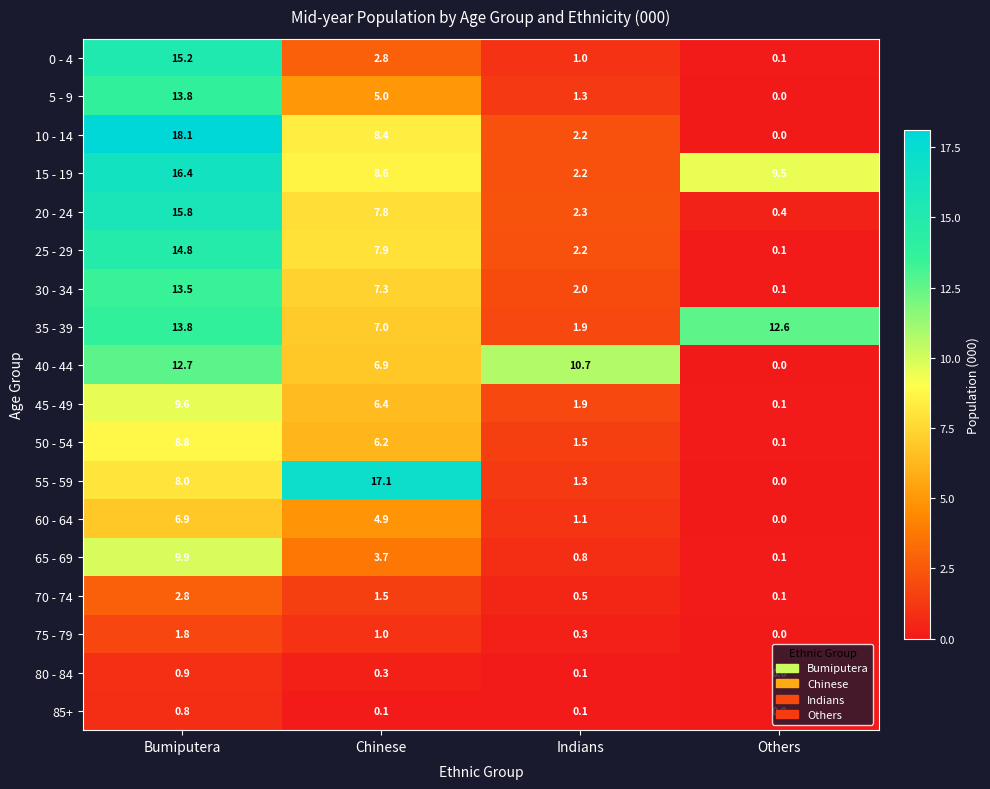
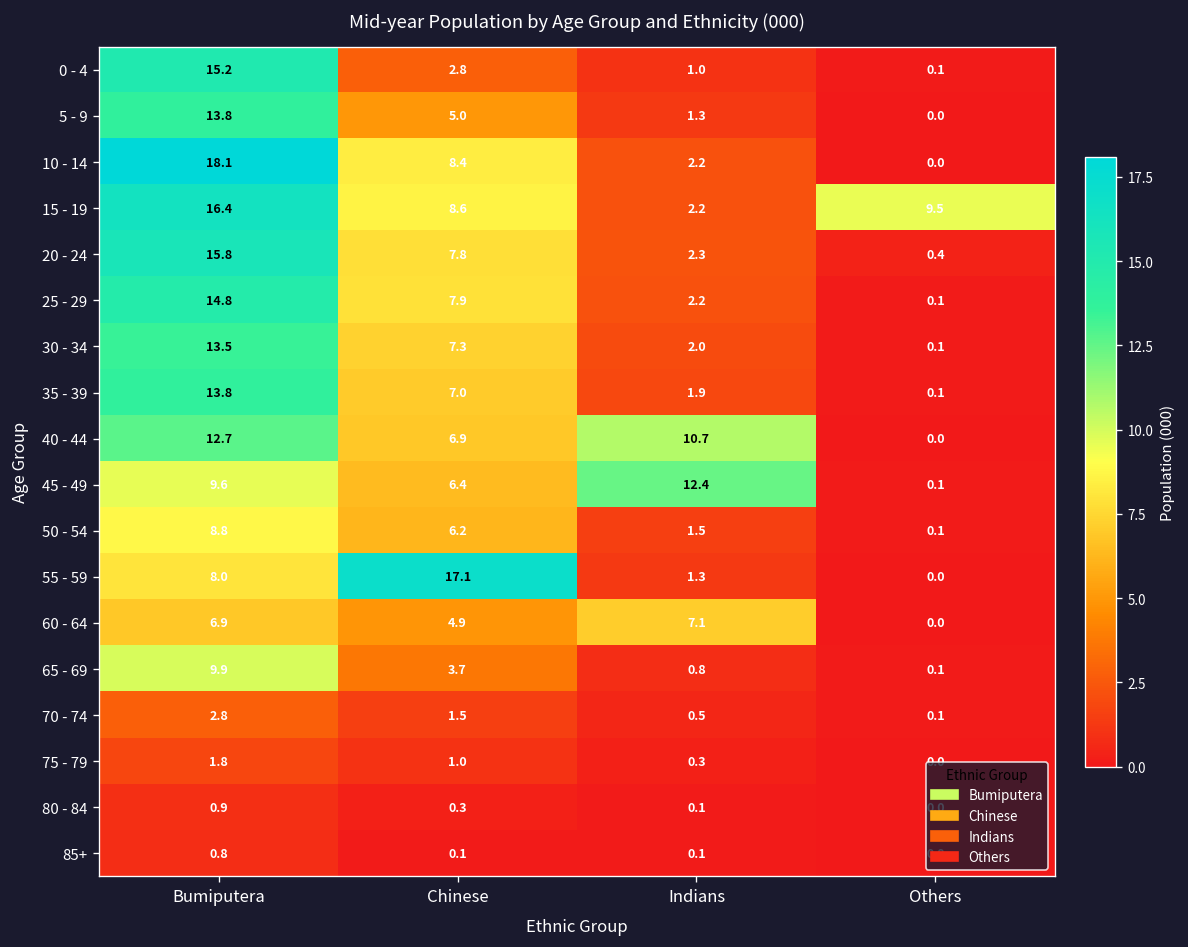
  {
    "0 - 4": {
      "Bumiputera": 15.2,
      "Chinese": 2.8,
      "Indians": 1.0,
      "Others": 0.1
    },
    "5 - 9": {
      "Bumiputera": 13.8,
      "Chinese": 5.0,
      "Indians": 1.3,
      "Others": 0.0
    },
    "10 - 14": {
      "Bumiputera": 18.1,
      "Chinese": 8.4,
      "Indians": 2.2,
      "Others": 0.0
    },
    "15 - 19": {
      "Bumiputera": 16.4,
      "Chinese": 8.6,
      "Indians": 2.2,
      "Others": 9.5
    },
    "20 - 24": {
      "Bumiputera": 15.8,
      "Chinese": 7.8,
      "Indians": 2.3,
      "Others": 0.4
    },
    "25 - 29": {
      "Bumiputera": 14.8,
      "Chinese": 7.9,
      "Indians": 2.2,
      "Others": 0.1
    },
    "30 - 34": {
      "Bumiputera": 13.5,
      "Chinese": 7.3,
      "Indians": 2.0,
      "Others": 0.1
    },
    "35 - 39": {
      "Bumiputera": 13.8,
      "Chinese": 7.0,
      "Indians": 1.9,
-     "Others": 12.6
+     "Others": 0.1
    },
    "40 - 44": {
      "Bumiputera": 12.7,
      "Chinese": 6.9,
      "Indians": 10.7,
      "Others": 0.0
    },
    "45 - 49": {
      "Bumiputera": 9.6,
      "Chinese": 6.4,
-     "Indians": 1.9,
+     "Indians": 12.4,
      "Others": 0.1
    },
    "50 - 54": {
      "Bumiputera": 8.8,
      "Chinese": 6.2,
      "Indians": 1.5,
      "Others": 0.1
    },
    "55 - 59": {
      "Bumiputera": 8.0,
      "Chinese": 17.1,
      "Indians": 1.3,
      "Others": 0.0
    },
    "60 - 64": {
      "Bumiputera": 6.9,
      "Chinese": 4.9,
-     "Indians": 1.1,
+     "Indians": 7.1,
      "Others": 0.0
    },
    "65 - 69": {
      "Bumiputera": 9.9,
      "Chinese": 3.7,
      "Indians": 0.8,
      "Others": 0.1
    },
    "70 - 74": {
      "Bumiputera": 2.8,
      "Chinese": 1.5,
      "Indians": 0.5,
      "Others": 0.1
    },
    "75 - 79": {
      "Bumiputera": 1.8,
      "Chinese": 1.0,
      "Indians": 0.3,
      "Others": 0.0
    },
    "80 - 84": {
      "Bumiputera": 0.9,
      "Chinese": 0.3,
      "Indians": 0.1
    },
    "85+": {
      "Bumiputera": 0.8,
      "Chinese": 0.1,
      "Indians": 0.1
    }
  }
